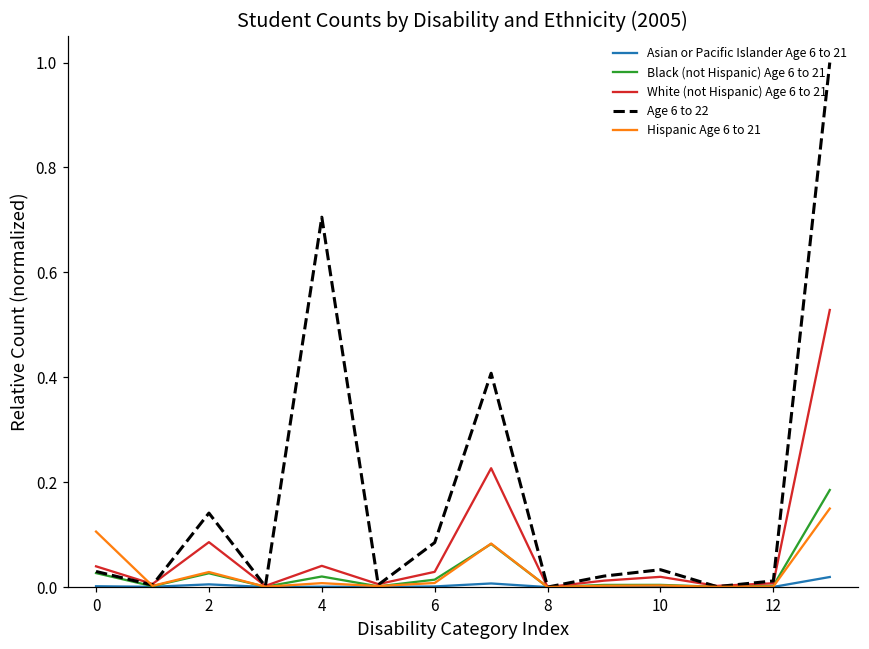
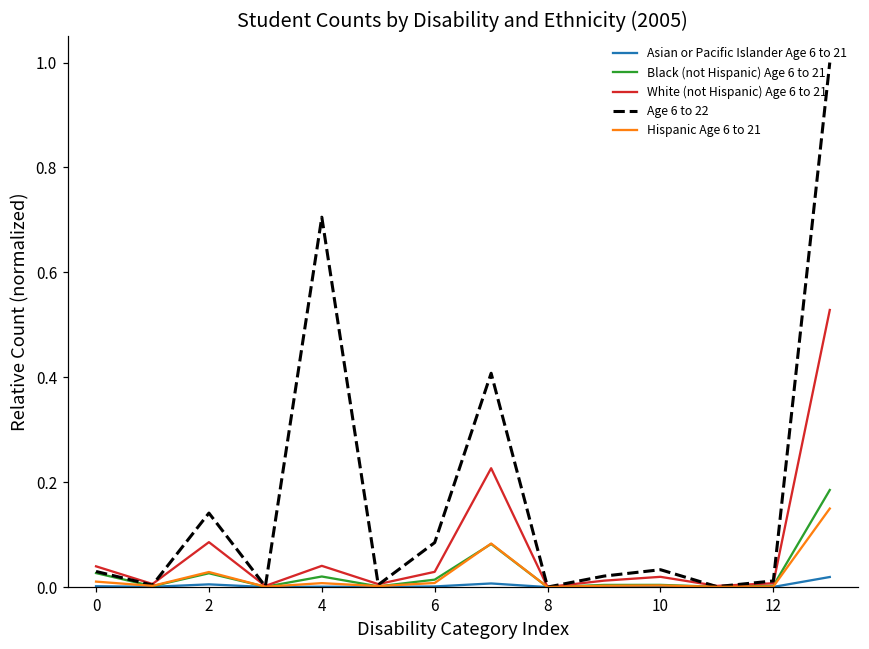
  {
    "Asian or Pacific Islander Age 6 to 21": {
      "0": 0.00,
      "2": 0.01,
      "4": 0.00,
      "6": 0.00
    },
    "Black (not Hispanic) Age 6 to 21": {
      "4": 0.02,
      "6": 0.01
    },
    "White (not Hispanic) Age 6 to 21": {
      "0": 0.04,
      "2": 0.09,
      "4": 0.04,
      "6": 0.03,
      "10": 0.02
    },
    "Age 6 to 22": {
      "2": 0.14,
      "4": 0.71,
      "6": 0.08,
      "10": 0.03
    },
    "Hispanic Age 6 to 21": {
-     "0": 0.11,
+     "0": 0.01,
      "4": 0.01,
      "6": 0.01
    }
  }
